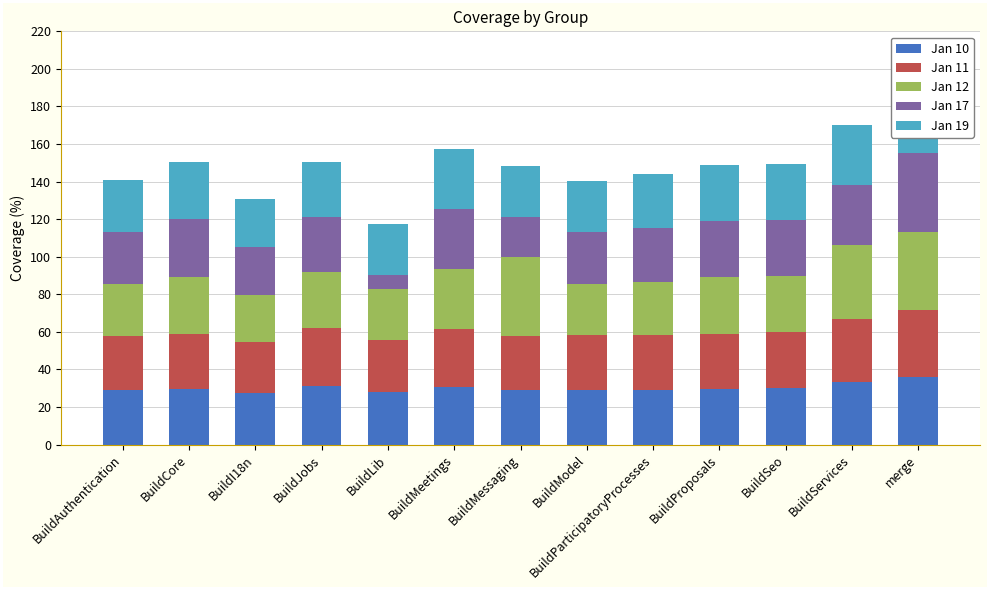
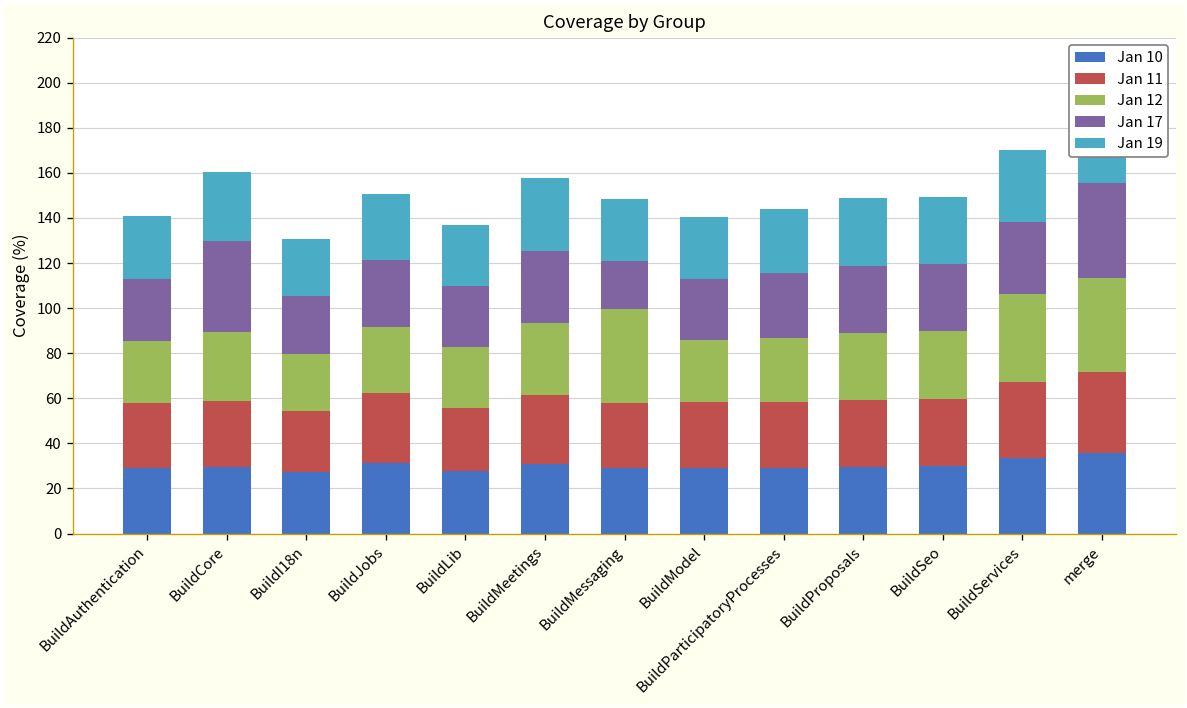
  {
    "Jan 11": {
      "BuildAuthentication": 29,
      "BuildCore": 29,
      "BuildI18n": 27,
      "BuildJobs": 31,
      "BuildLib": 28,
      "BuildMeetings": 31,
      "BuildMessaging": 29,
      "BuildModel": 29,
      "BuildParticipatoryProcesses": 29,
      "BuildProposals": 30,
      "BuildSeo": 30,
      "BuildServices": 34,
      "merge": 36
    },
    "Jan 12": {
      "BuildAuthentication": 28,
      "BuildCore": 31,
      "BuildI18n": 25,
      "BuildJobs": 29,
      "BuildLib": 27,
      "BuildMeetings": 32,
      "BuildMessaging": 42,
      "BuildModel": 27,
      "BuildParticipatoryProcesses": 29,
      "BuildProposals": 30,
      "BuildSeo": 30,
      "BuildServices": 39,
      "merge": 42
    },
    "Jan 17": {
      "BuildAuthentication": 28,
-     "BuildCore": 31,
+     "BuildCore": 41,
      "BuildI18n": 25,
      "BuildJobs": 29,
-     "BuildLib": 8,
+     "BuildLib": 27,
      "BuildMeetings": 32,
      "BuildMessaging": 21,
      "BuildModel": 27,
      "BuildParticipatoryProcesses": 29,
      "BuildProposals": 30,
      "BuildSeo": 30,
      "BuildServices": 32,
      "merge": 42
    }
  }
